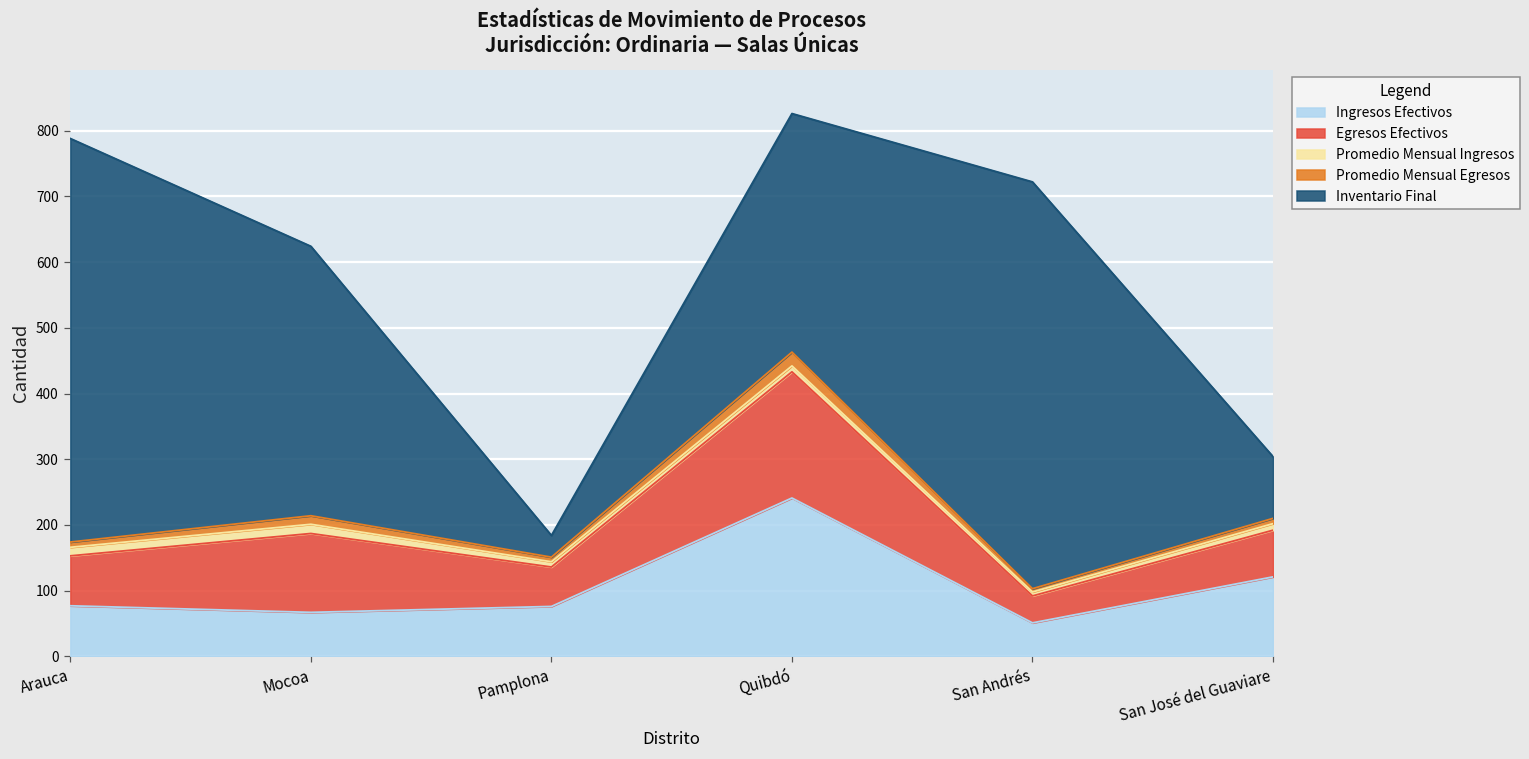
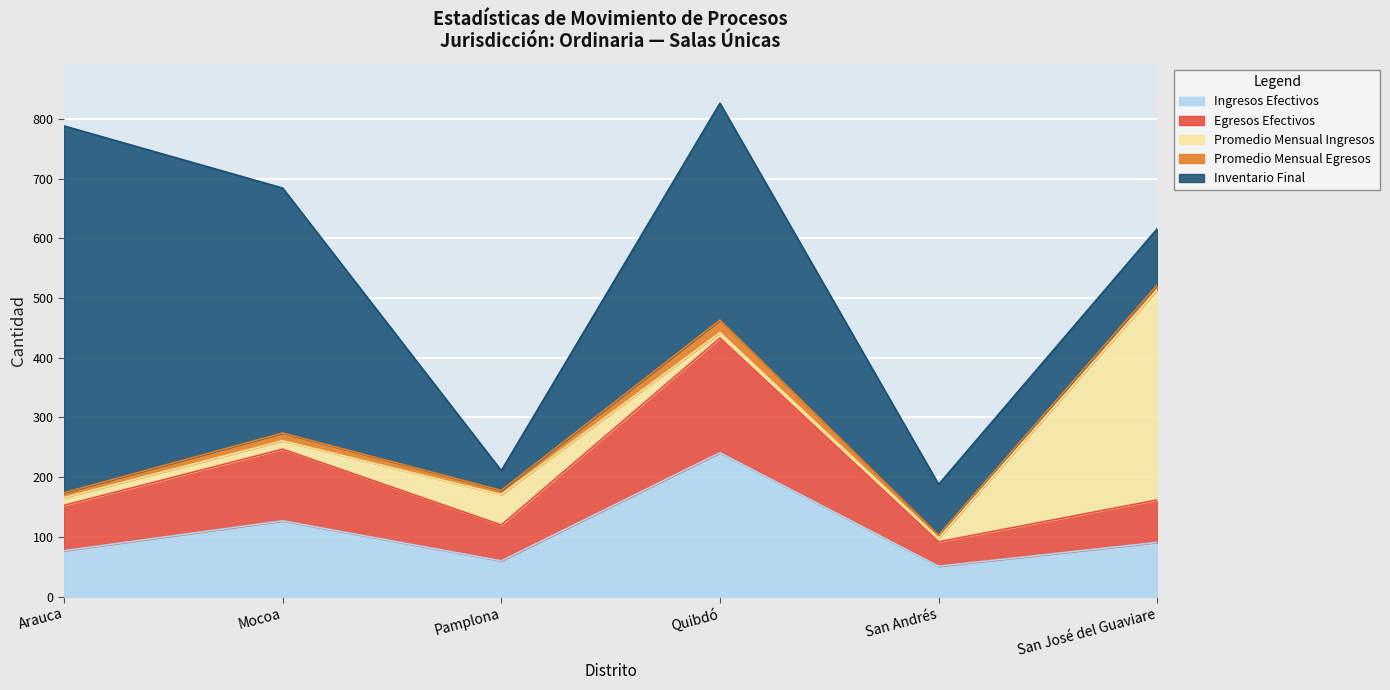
  {
    "Ingresos Efectivos": {
      "Arauca": 80,
-     "Mocoa": 70,
-     "Pamplona": 80,
+     "Mocoa": 130,
+     "Pamplona": 60,
      "Quibdó": 240,
      "San Andrés": 50,
-     "San José del Guaviare": 120
+     "San José del Guaviare": 90
    },
    "Promedio Mensual Ingresos": {
      "Arauca": 10,
      "Mocoa": 10,
-     "Pamplona": 10,
+     "Pamplona": 50,
      "Quibdó": 10,
      "San Andrés": 10,
-     "San José del Guaviare": 10
+     "San José del Guaviare": 350
    },
    "Inventario Final": {
      "Arauca": 610,
      "Mocoa": 410,
      "Pamplona": 30,
      "Quibdó": 360,
-     "San Andrés": 620,
+     "San Andrés": 90,
      "San José del Guaviare": 90
    }
  }
